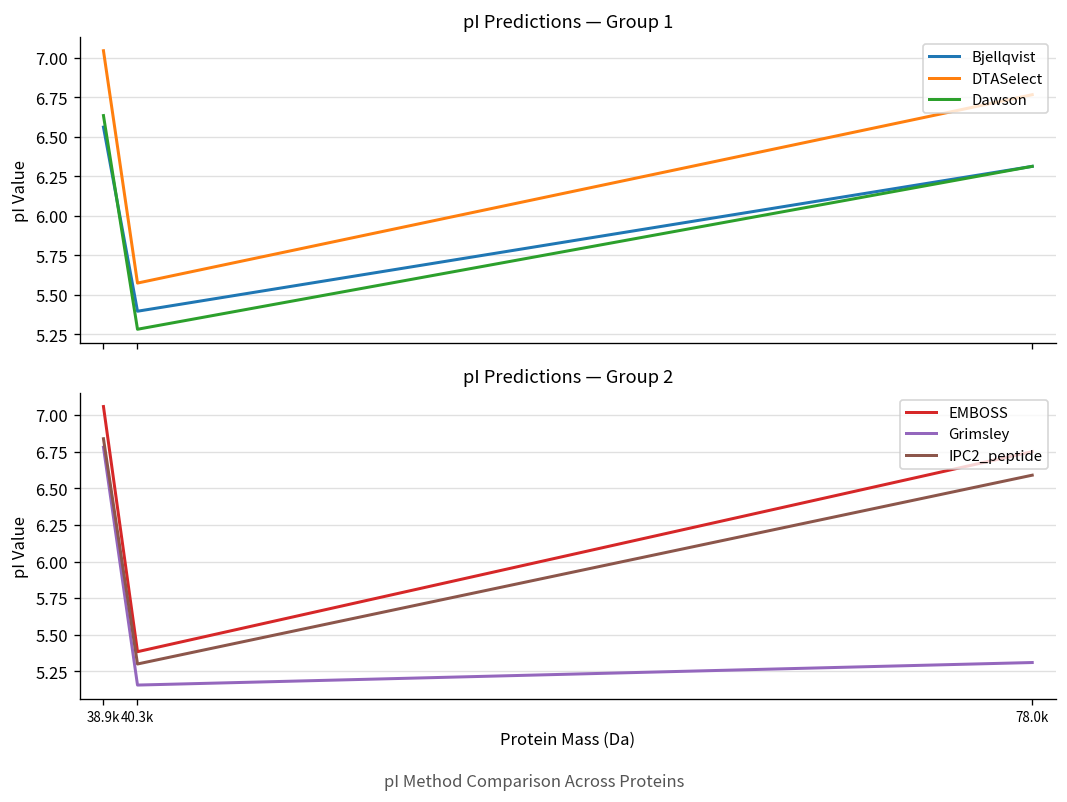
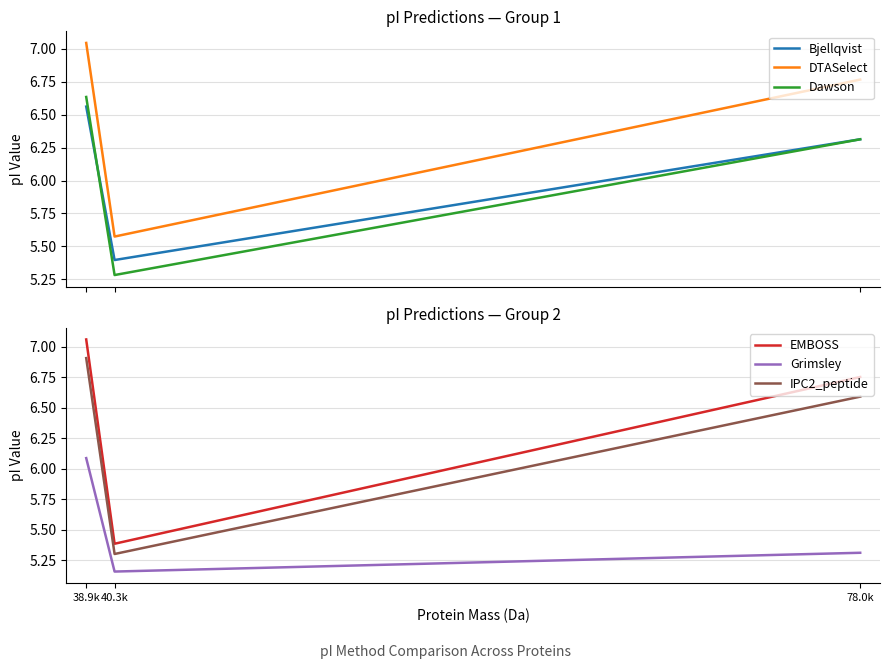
  {
    "pI Predictions — Group 2": {
      "EMBOSS": {
        "38.9k": 7.06,
        "40.3k": 5.38
      },
      "Grimsley": {
-       "38.9k": 6.78,
+       "38.9k": 6.09,
        "40.3k": 5.16,
        "78.0k": 5.31
      },
      "IPC2_peptide": {
-       "38.9k": 6.84,
+       "38.9k": 6.91,
        "40.3k": 5.30,
        "78.0k": 6.59
      }
    }
  }
